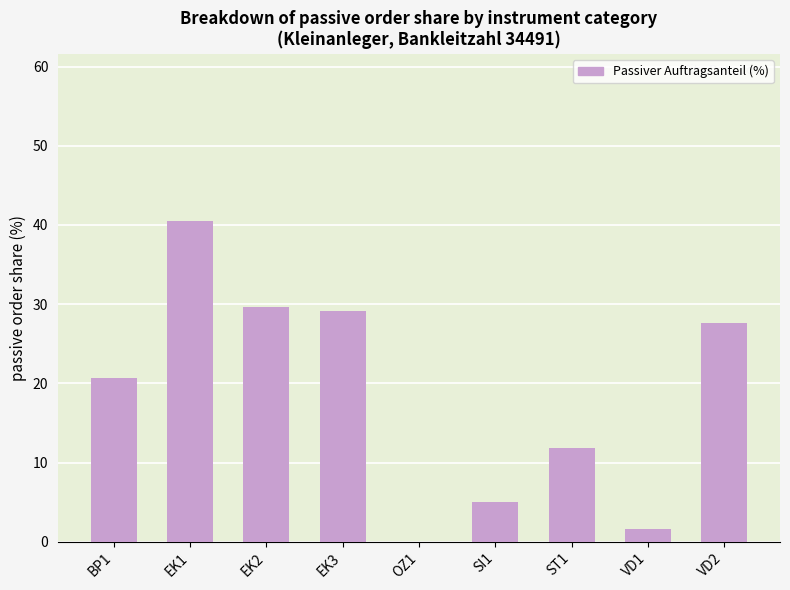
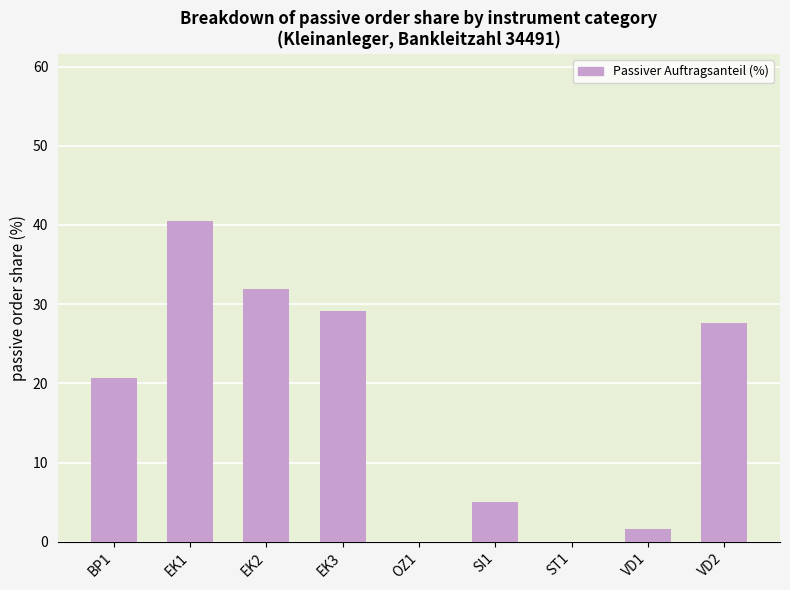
  {
    "BP1": 21,
    "EK1": 40,
-   "EK2": 30,
+   "EK2": 32,
    "EK3": 29,
    "OZ1": 0,
    "SI1": 5,
-   "ST1": 12,
+   "ST1": 0,
    "VD1": 2,
    "VD2": 28
  }
